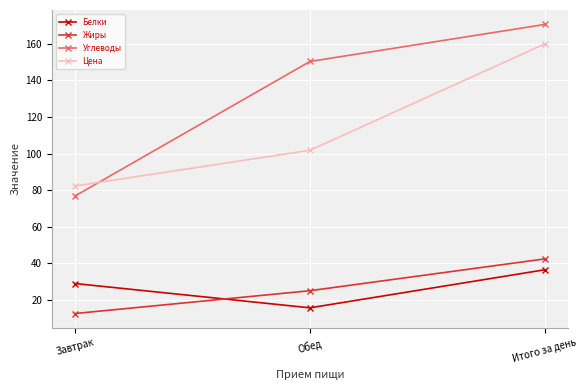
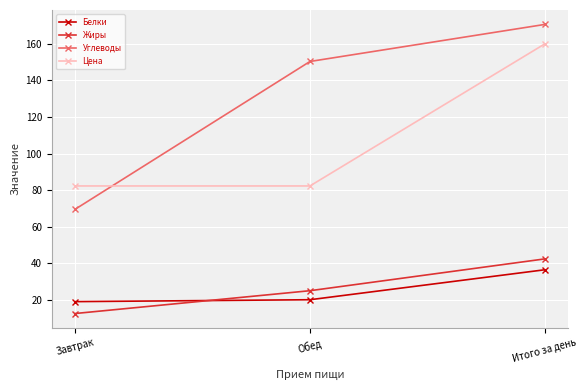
  {
    "Белки": {
-     "Завтрак": 29,
-     "Обед": 16,
+     "Завтрак": 19,
+     "Обед": 20,
      "Итого за день": 36
    },
    "Жиры": {
      "Завтрак": 13,
      "Обед": 25,
      "Итого за день": 42
    },
    "Углеводы": {
-     "Завтрак": 77,
+     "Завтрак": 70,
      "Обед": 150,
      "Итого за день": 171
    },
    "Цена": {
      "Завтрак": 82,
-     "Обед": 102,
+     "Обед": 82,
      "Итого за день": 160
    }
  }
